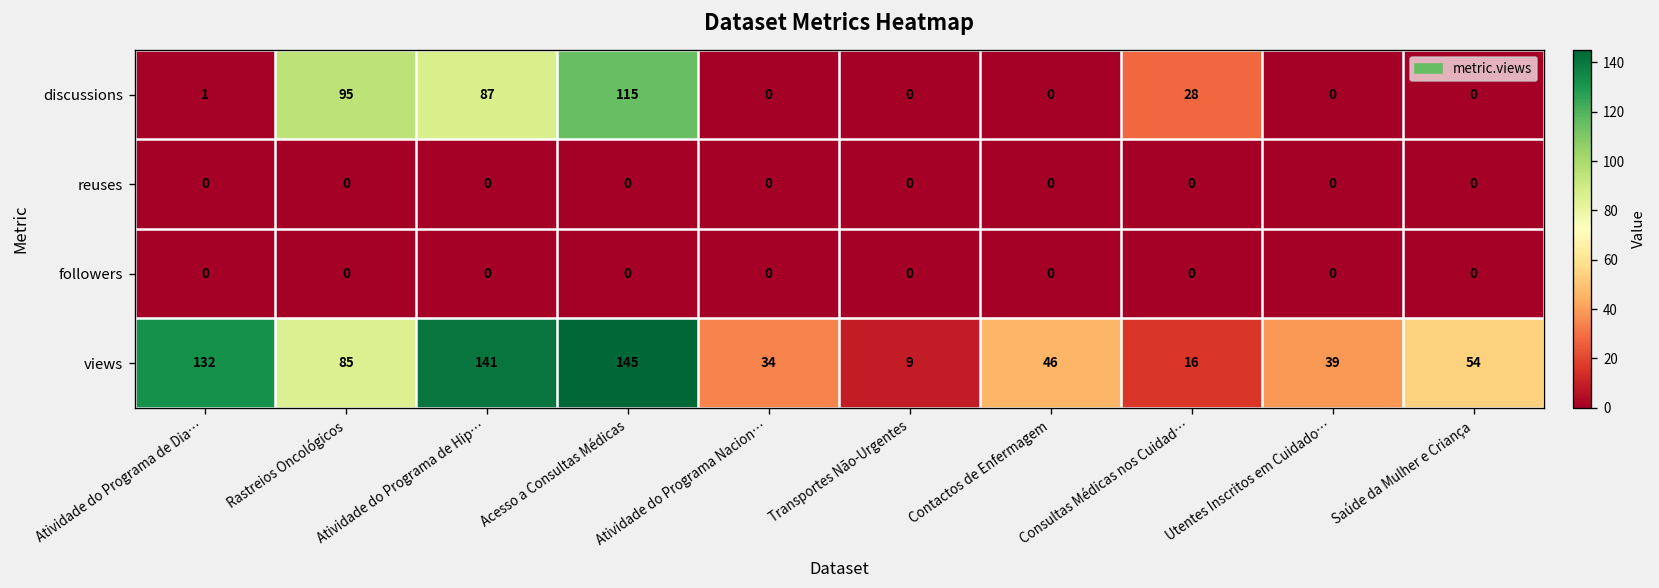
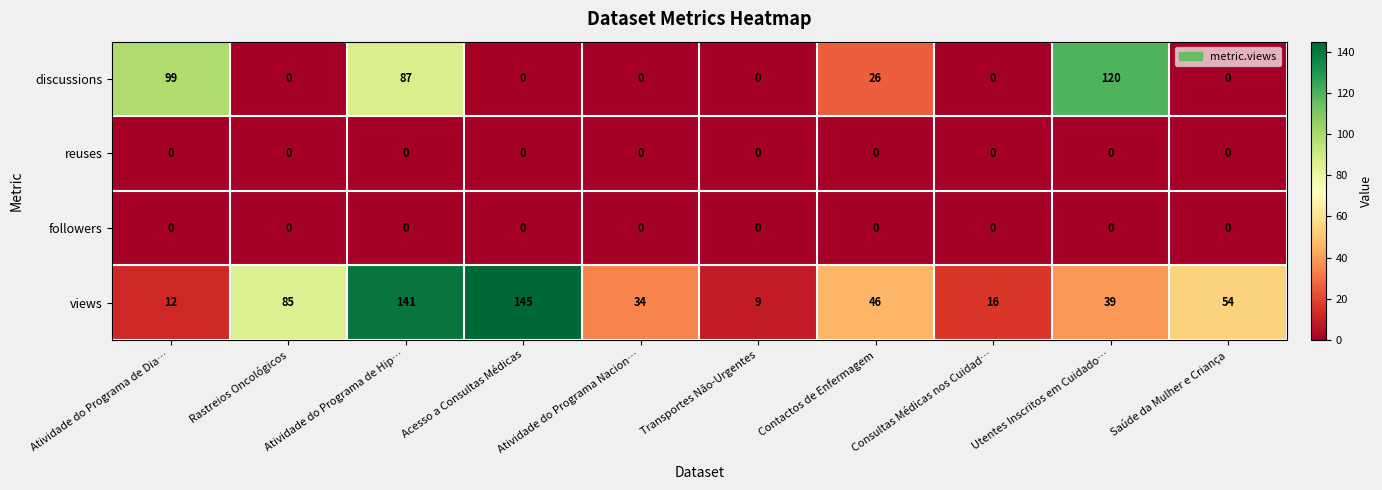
  {
    "discussions": {
-     "Atividade do Programa de Dia…": 1,
-     "Rastreios Oncológicos": 95,
+     "Atividade do Programa de Dia…": 99,
+     "Rastreios Oncológicos": 0,
      "Atividade do Programa de Hip…": 87,
-     "Acesso a Consultas Médicas": 115,
+     "Acesso a Consultas Médicas": 0,
      "Atividade do Programa Nacion…": 0,
      "Transportes Não-Urgentes": 0,
-     "Contactos de Enfermagem": 0,
-     "Consultas Médicas nos Cuidad…": 28,
-     "Utentes Inscritos em Cuidado…": 0,
+     "Contactos de Enfermagem": 26,
+     "Consultas Médicas nos Cuidad…": 0,
+     "Utentes Inscritos em Cuidado…": 120,
      "Saúde da Mulher e Criança": 0
    },
    "reuses": {
      "Atividade do Programa de Dia…": 0,
      "Rastreios Oncológicos": 0,
      "Atividade do Programa de Hip…": 0,
      "Acesso a Consultas Médicas": 0,
      "Atividade do Programa Nacion…": 0,
      "Transportes Não-Urgentes": 0,
      "Contactos de Enfermagem": 0,
      "Consultas Médicas nos Cuidad…": 0,
      "Utentes Inscritos em Cuidado…": 0,
      "Saúde da Mulher e Criança": 0
    },
    "followers": {
      "Atividade do Programa de Dia…": 0,
      "Rastreios Oncológicos": 0,
      "Atividade do Programa de Hip…": 0,
      "Acesso a Consultas Médicas": 0,
      "Atividade do Programa Nacion…": 0,
      "Transportes Não-Urgentes": 0,
      "Contactos de Enfermagem": 0,
      "Consultas Médicas nos Cuidad…": 0,
      "Utentes Inscritos em Cuidado…": 0,
      "Saúde da Mulher e Criança": 0
    },
    "views": {
-     "Atividade do Programa de Dia…": 132,
+     "Atividade do Programa de Dia…": 12,
      "Rastreios Oncológicos": 85,
      "Atividade do Programa de Hip…": 141,
      "Acesso a Consultas Médicas": 145,
      "Atividade do Programa Nacion…": 34,
      "Transportes Não-Urgentes": 9,
      "Contactos de Enfermagem": 46,
      "Consultas Médicas nos Cuidad…": 16,
      "Utentes Inscritos em Cuidado…": 39,
      "Saúde da Mulher e Criança": 54
    }
  }
